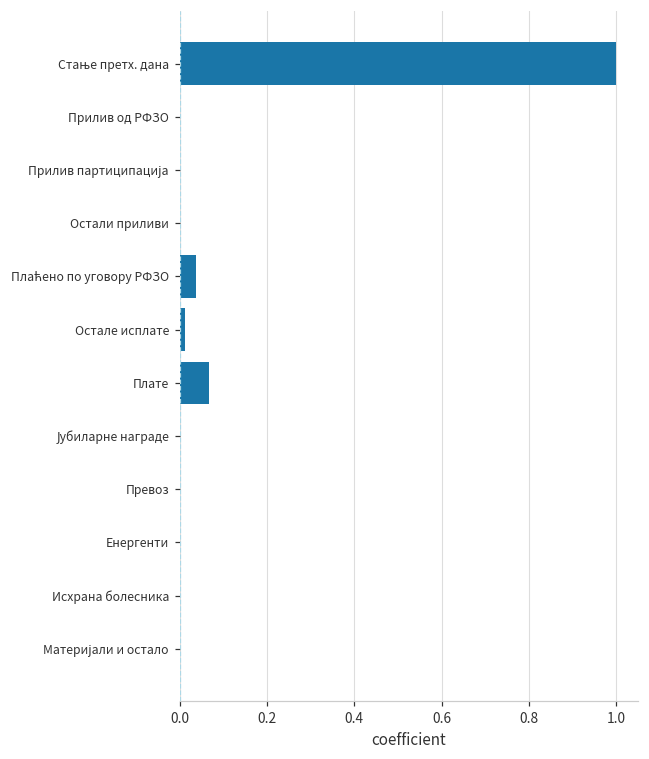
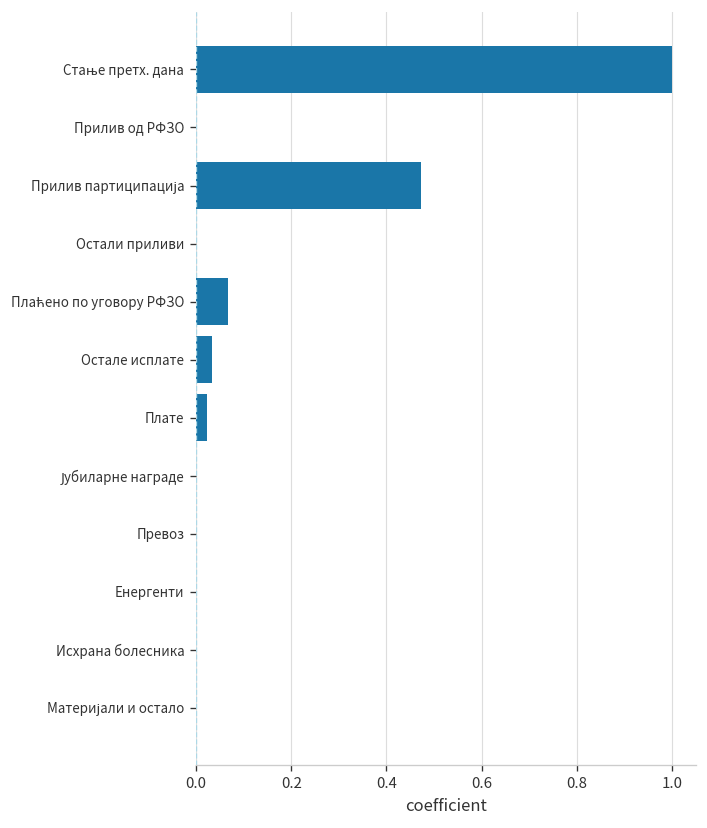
  {
    "Стање претх. дана": 1.00,
-   "Прилив партиципација": 0.00,
-   "Плаћено по уговору РФЗО": 0.04,
-   "Остале исплате": 0.01,
-   "Плате": 0.07,
+   "Прилив партиципација": 0.47,
+   "Плаћено по уговору РФЗО": 0.07,
+   "Остале исплате": 0.03,
+   "Плате": 0.02,
    "Јубиларне награде": 0.00,
    "Превоз": 0.00,
    "Енергенти": 0.00,
    "Исхрана болесника": 0.00,
    "Материјали и остало": 0.00
  }
